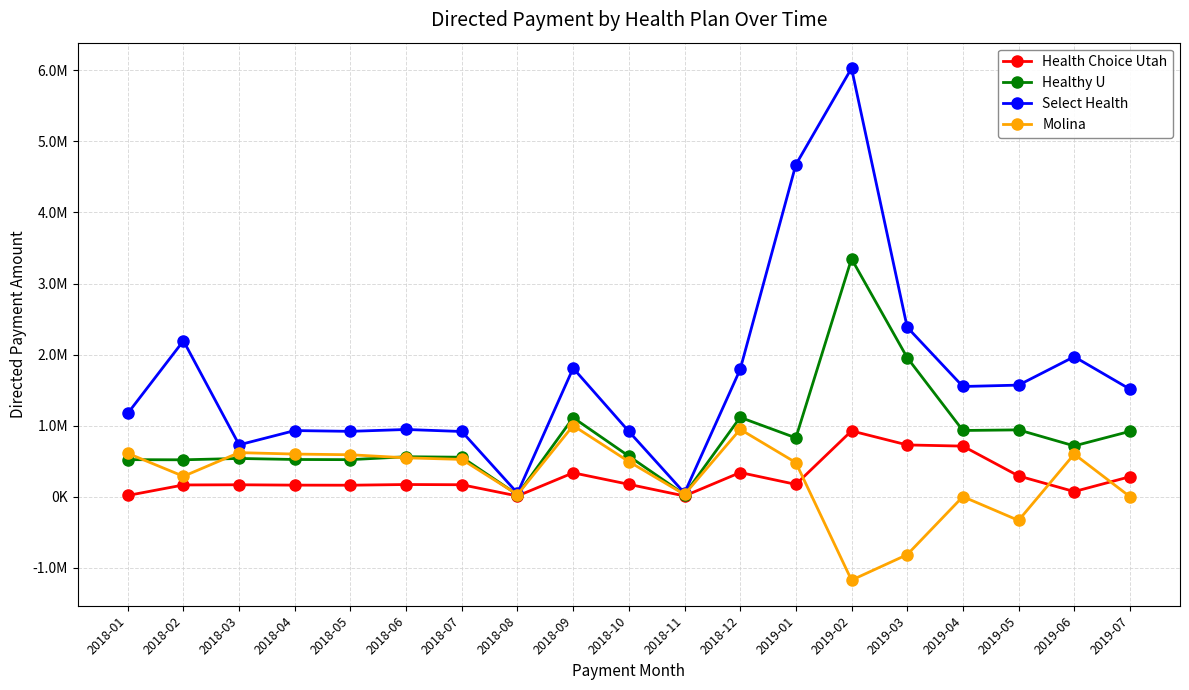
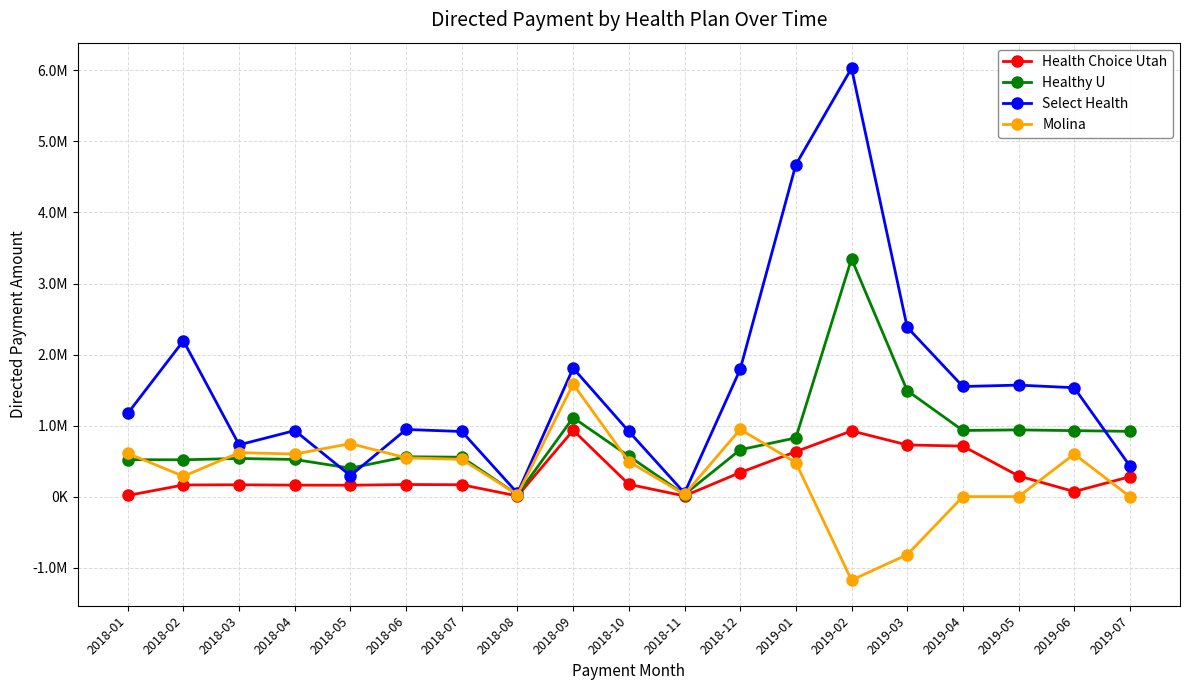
  {
    "Health Choice Utah": {
      "2018-01": 0,
      "2018-02": 200000,
      "2018-03": 200000,
      "2018-04": 200000,
      "2018-05": 200000,
      "2018-06": 200000,
      "2018-07": 200000,
-     "2018-09": 300000,
+     "2018-09": 900000,
      "2018-10": 200000,
      "2018-12": 300000,
-     "2019-01": 200000,
+     "2019-01": 600000,
      "2019-02": 900000,
      "2019-03": 700000,
      "2019-04": 700000,
      "2019-05": 300000,
      "2019-06": 100000,
      "2019-07": 300000
    },
    "Healthy U": {
      "2018-01": 500000,
      "2018-02": 500000,
      "2018-03": 500000,
      "2018-04": 500000,
-     "2018-05": 500000,
+     "2018-05": 400000,
      "2018-09": 1100000,
      "2018-10": 600000,
-     "2018-12": 1100000,
+     "2018-12": 700000,
      "2019-01": 800000,
      "2019-02": 3300000,
-     "2019-03": 2000000,
+     "2019-03": 1500000,
      "2019-04": 900000,
      "2019-05": 900000,
-     "2019-06": 700000,
+     "2019-06": 900000,
      "2019-07": 900000
    },
    "Select Health": {
      "2018-01": 1200000,
      "2018-02": 2200000,
      "2018-03": 700000,
      "2018-04": 900000,
-     "2018-05": 900000,
+     "2018-05": 300000,
      "2018-06": 900000,
      "2018-07": 900000,
      "2018-09": 1800000,
      "2018-10": 900000,
      "2018-12": 1800000,
      "2019-01": 4700000,
      "2019-02": 6000000,
      "2019-03": 2400000,
      "2019-04": 1600000,
      "2019-05": 1600000,
-     "2019-06": 2000000,
-     "2019-07": 1500000
+     "2019-06": 1500000,
+     "2019-07": 400000
    },
    "Molina": {
      "2018-01": 600000,
      "2018-02": 300000,
      "2018-03": 600000,
      "2018-04": 600000,
-     "2018-05": 600000,
-     "2018-09": 1000000,
+     "2018-05": 700000,
+     "2018-09": 1600000,
      "2018-10": 500000,
      "2018-12": 900000,
      "2019-01": 500000,
      "2019-02": -1200000,
      "2019-03": -800000,
      "2019-04": 0,
-     "2019-05": -300000,
+     "2019-05": 0,
      "2019-06": 600000,
      "2019-07": 0
    }
  }
